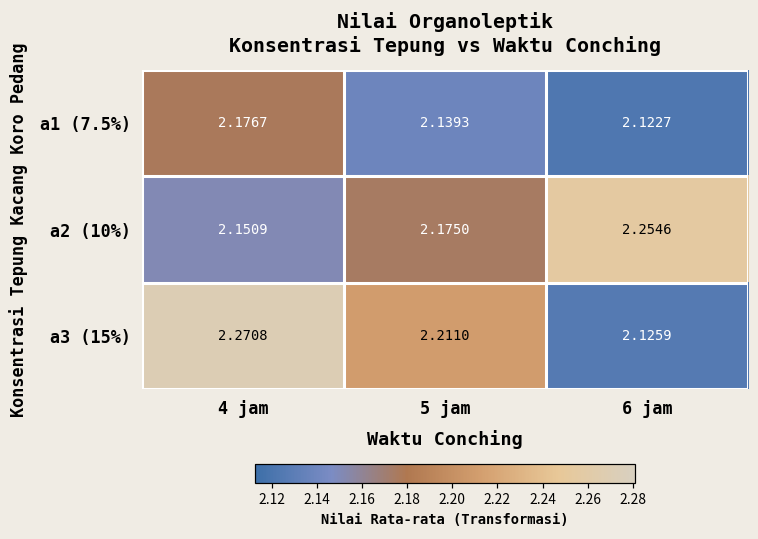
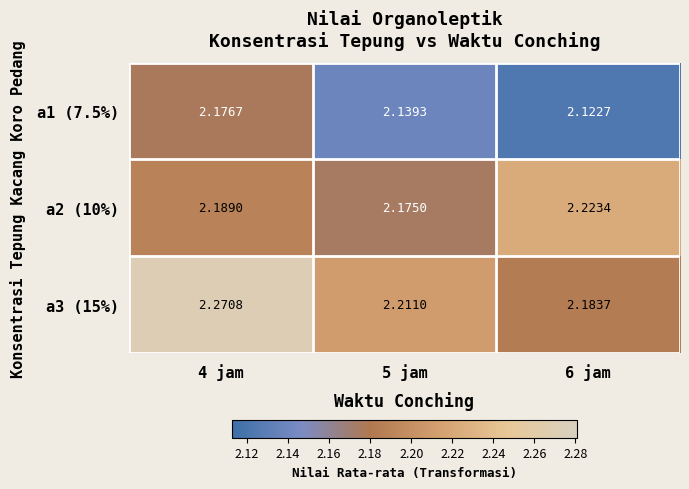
  {
    "a1 (7.5%)": {
      "4 jam": 2.1767,
      "5 jam": 2.1393,
      "6 jam": 2.1227
    },
    "a2 (10%)": {
-     "4 jam": 2.1509,
+     "4 jam": 2.1890,
      "5 jam": 2.1750,
-     "6 jam": 2.2546
+     "6 jam": 2.2234
    },
    "a3 (15%)": {
      "4 jam": 2.2708,
      "5 jam": 2.2110,
-     "6 jam": 2.1259
+     "6 jam": 2.1837
    }
  }
